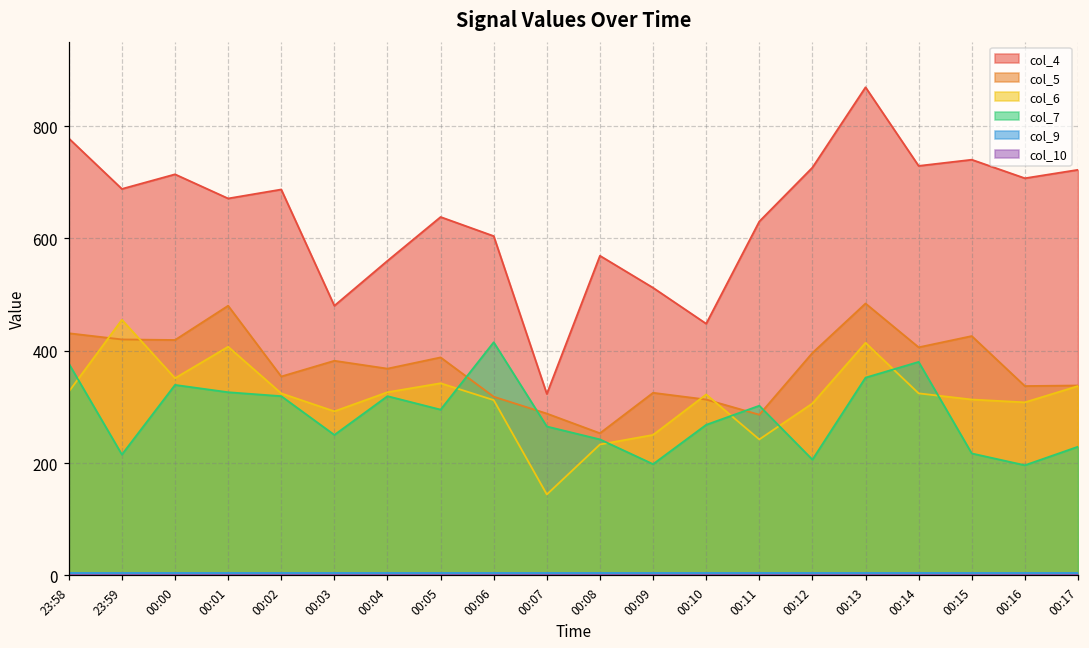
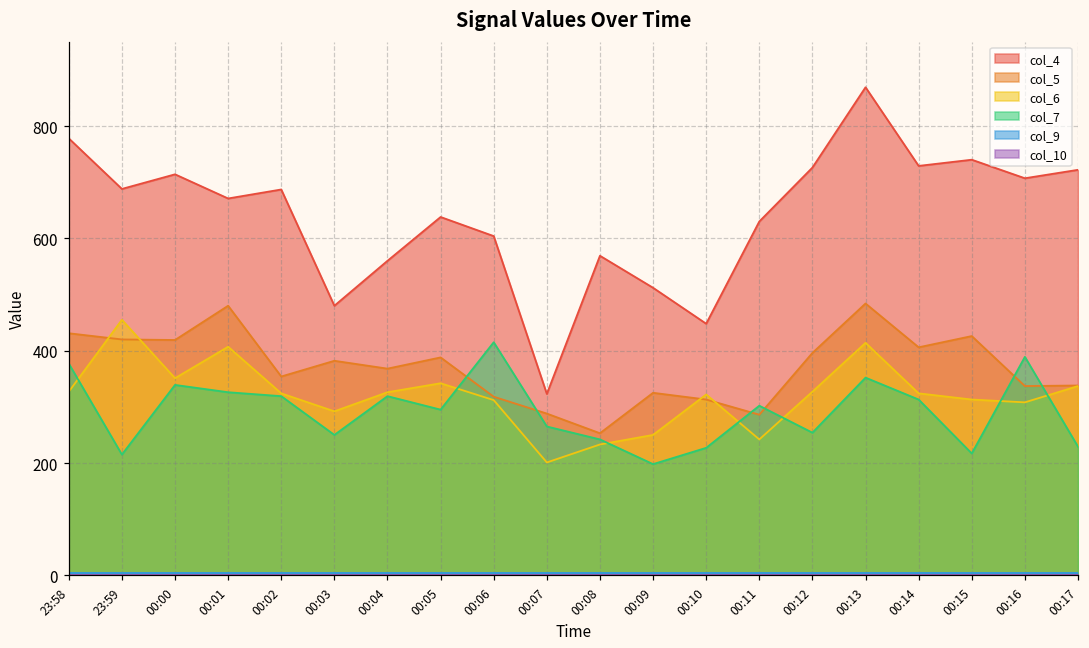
  {
    "col_6": {
      "23:58": 330,
      "23:59": 460,
      "00:00": 350,
      "00:01": 410,
      "00:02": 320,
      "00:03": 290,
      "00:04": 330,
      "00:05": 340,
      "00:06": 310,
-     "00:07": 140,
+     "00:07": 200,
      "00:08": 230,
      "00:09": 250,
      "00:10": 320,
      "00:11": 240,
-     "00:12": 310,
+     "00:12": 330,
      "00:13": 410,
      "00:14": 320,
      "00:15": 310,
      "00:16": 310
    },
    "col_7": {
      "23:58": 380,
      "23:59": 220,
      "00:00": 340,
      "00:01": 330,
      "00:02": 320,
      "00:03": 250,
      "00:04": 320,
      "00:05": 300,
      "00:06": 420,
      "00:07": 270,
      "00:08": 240,
      "00:09": 200,
-     "00:10": 270,
+     "00:10": 230,
      "00:11": 300,
-     "00:12": 210,
+     "00:12": 250,
      "00:13": 350,
-     "00:14": 380,
+     "00:14": 310,
      "00:15": 220,
-     "00:16": 200,
+     "00:16": 390,
      "00:17": 230
    }
  }
